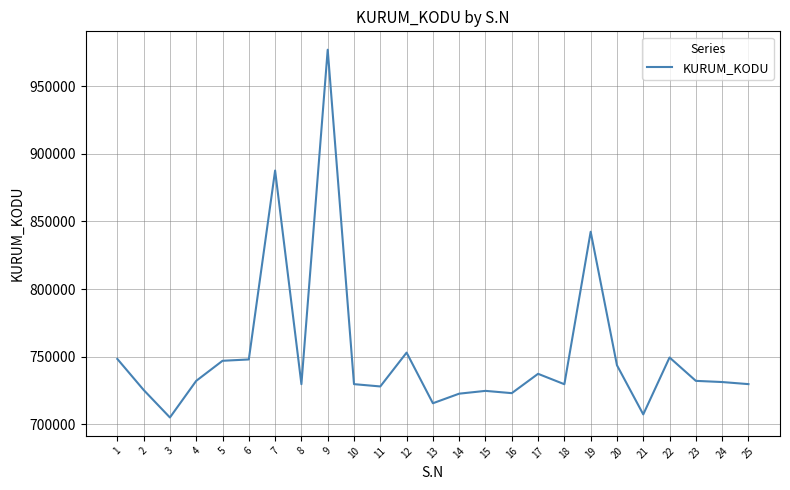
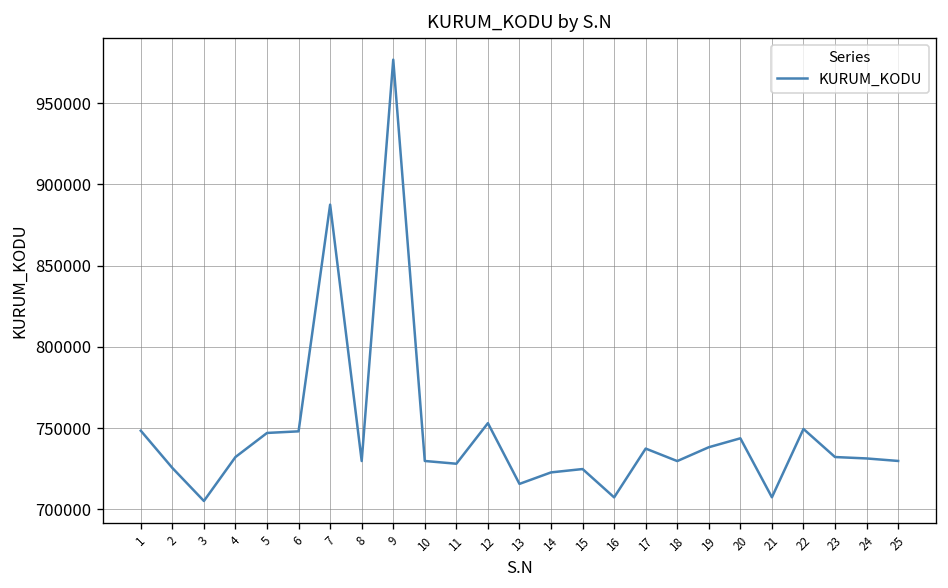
  {
    "1": 748000,
    "2": 725000,
    "3": 705000,
    "4": 732000,
    "5": 747000,
    "6": 748000,
    "7": 888000,
    "8": 730000,
    "9": 977000,
    "10": 730000,
    "11": 728000,
    "12": 753000,
    "13": 716000,
    "14": 723000,
    "15": 725000,
-   "16": 723000,
+   "16": 707000,
    "17": 737000,
    "18": 730000,
-   "19": 842000,
+   "19": 738000,
    "20": 744000,
    "21": 707000,
    "22": 749000,
    "23": 732000,
    "24": 731000,
    "25": 730000
  }
